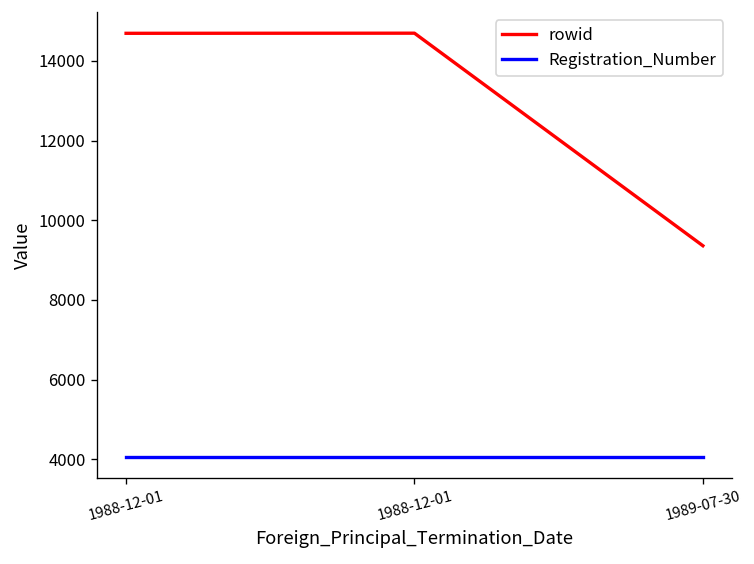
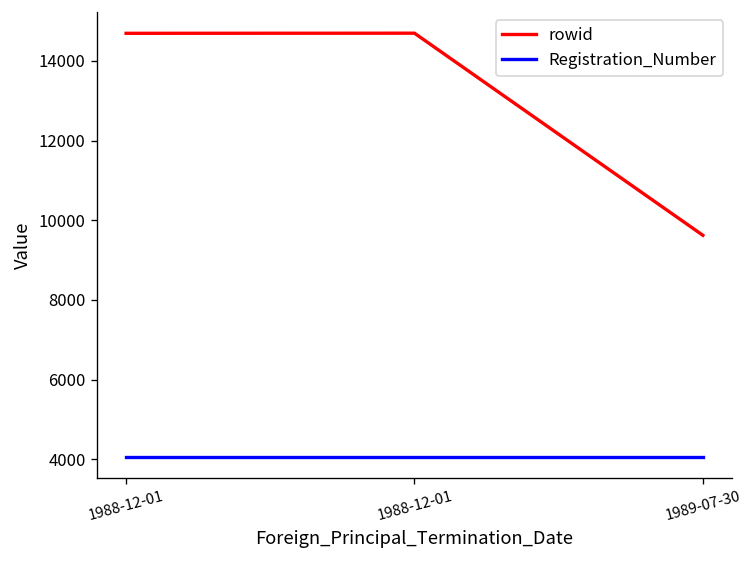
  {
    "rowid": {
-     "1989-07-30": 9400
+     "1989-07-30": 9600
    },
    "Registration_Number": {
      "1989-07-30": 4100
    }
  }
